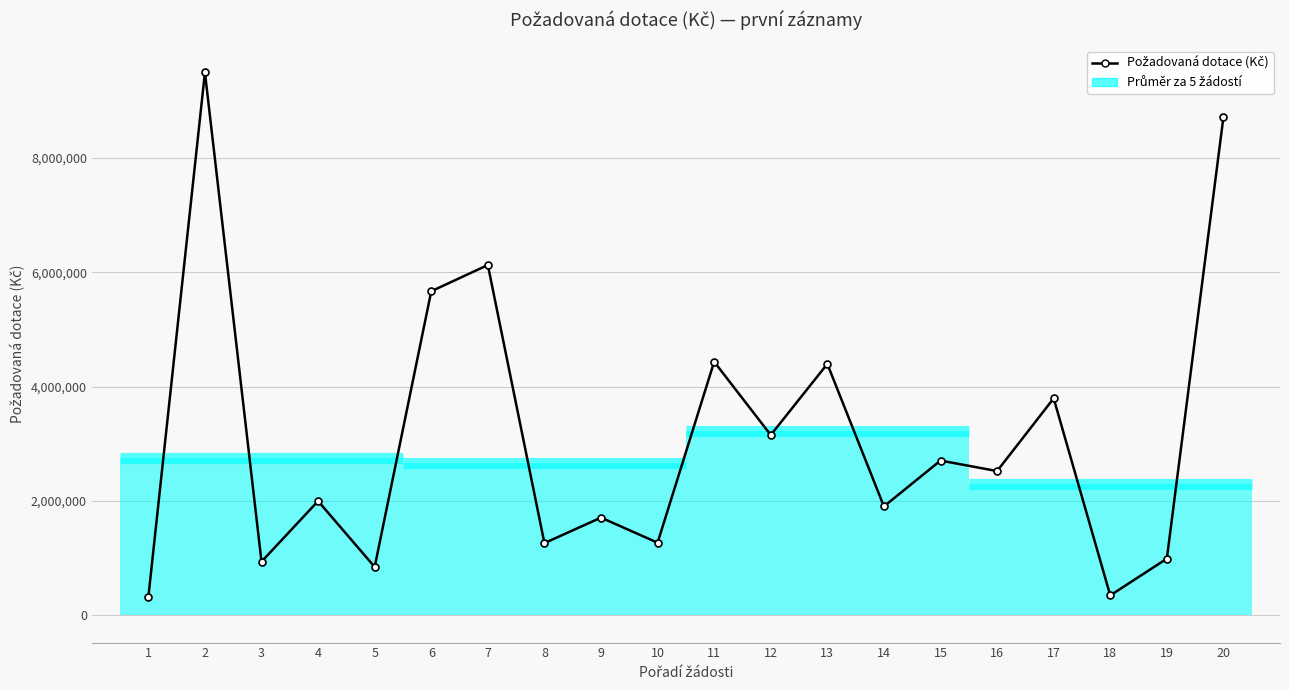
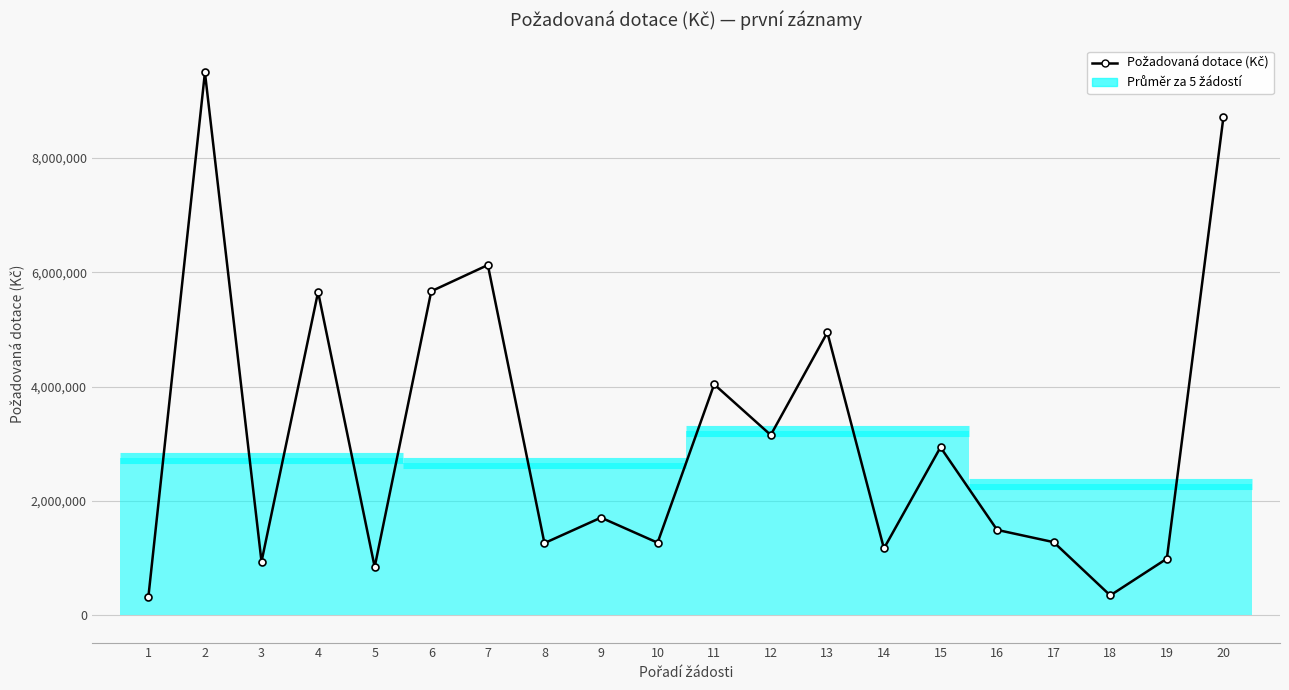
  {
    "Požadovaná dotace (Kč)": {
      "1": "300,000",
      "2": "9,500,000",
      "3": "900,000",
-     "4": "2,000,000",
+     "4": "5,700,000",
      "5": "800,000",
      "6": "5,700,000",
      "7": "6,100,000",
      "8": "1,300,000",
      "9": "1,700,000",
      "10": "1,300,000",
-     "11": "4,400,000",
+     "11": "4,000,000",
      "12": "3,200,000",
-     "13": "4,400,000",
-     "14": "1,900,000",
-     "15": "2,700,000",
-     "16": "2,500,000",
-     "17": "3,800,000",
+     "13": "4,900,000",
+     "14": "1,200,000",
+     "15": "2,900,000",
+     "16": "1,500,000",
+     "17": "1,300,000",
      "18": "400,000",
      "19": "1,000,000",
      "20": "8,700,000"
    }
  }
